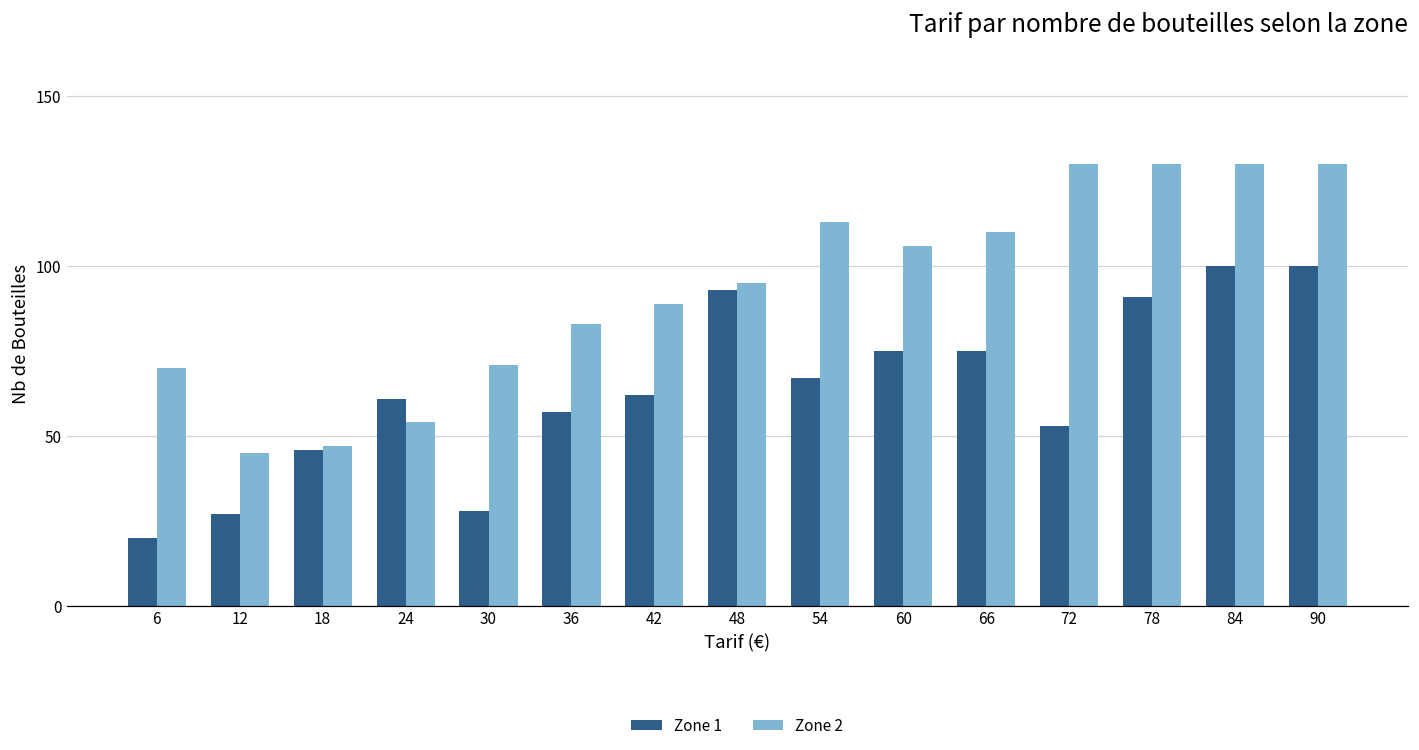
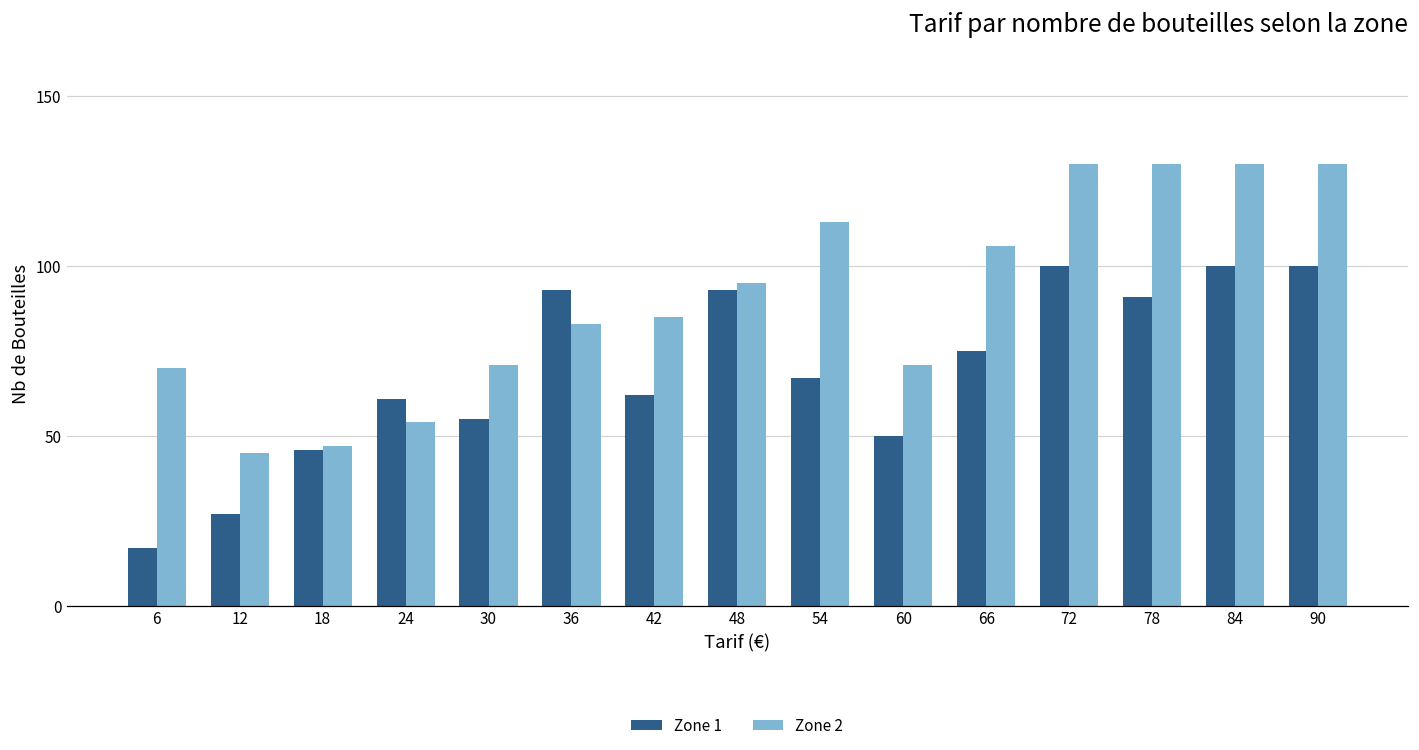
  {
    "Zone 1": {
-     "6": 20,
+     "6": 17,
      "12": 27,
      "18": 46,
      "24": 61,
-     "30": 28,
-     "36": 57,
+     "30": 55,
+     "36": 93,
      "42": 62,
      "48": 93,
      "54": 67,
-     "60": 75,
+     "60": 50,
      "66": 75,
-     "72": 53,
+     "72": 100,
      "78": 91,
      "84": 100,
      "90": 100
    },
    "Zone 2": {
      "6": 70,
      "12": 45,
      "18": 47,
      "24": 54,
      "30": 71,
      "36": 83,
-     "42": 89,
+     "42": 85,
      "48": 95,
      "54": 113,
-     "60": 106,
-     "66": 110,
+     "60": 71,
+     "66": 106,
      "72": 130,
      "78": 130,
      "84": 130,
      "90": 130
    }
  }
